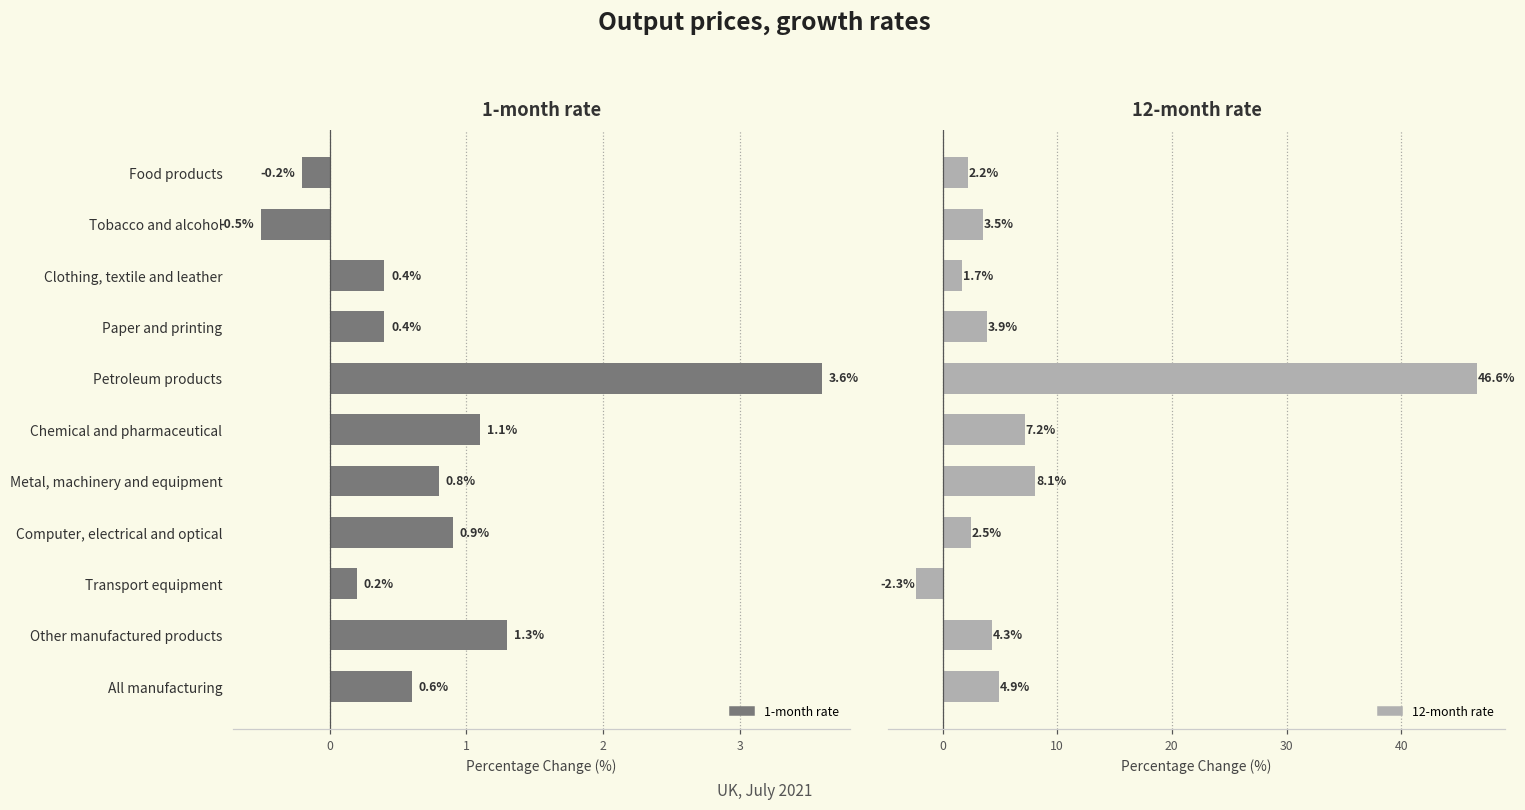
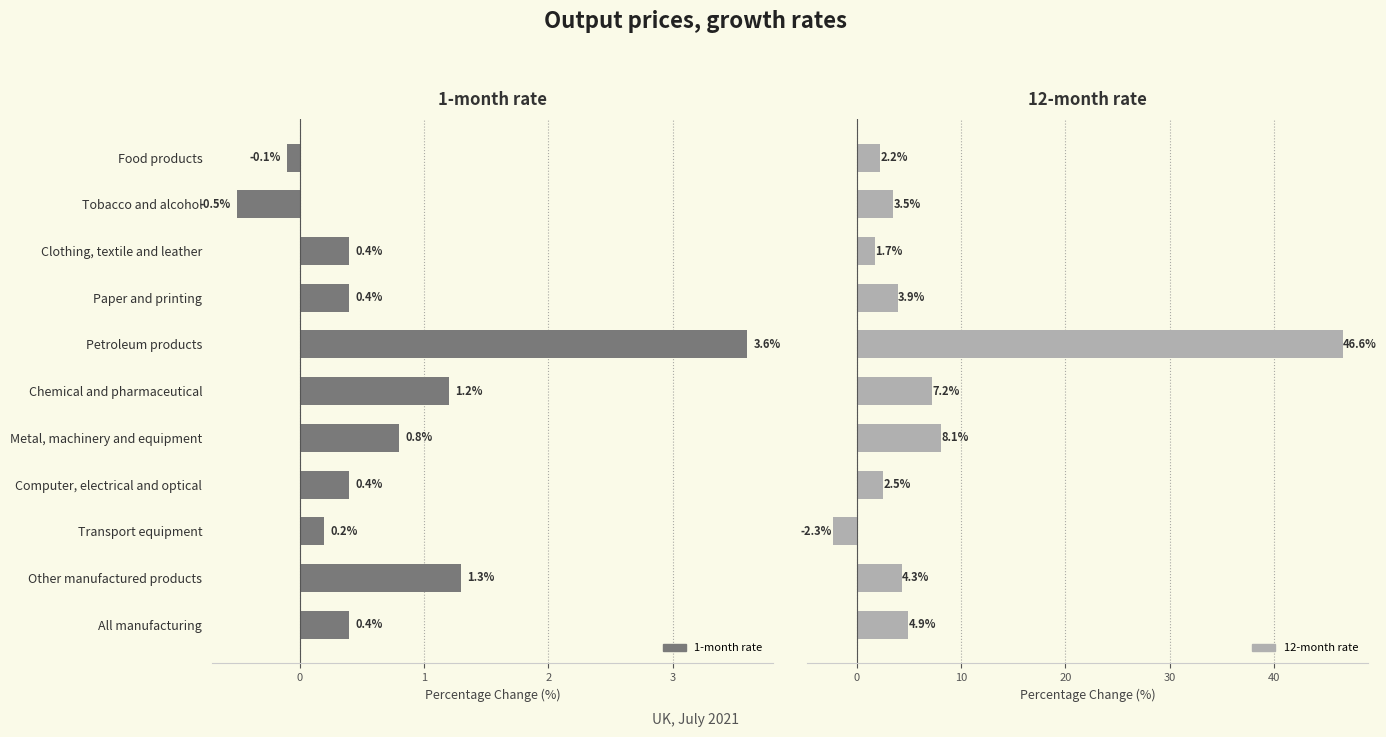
  {
    "1-month rate": {
-     "Food products": "-0.2%",
+     "Food products": "-0.1%",
      "Tobacco and alcohol": "-0.5%",
      "Clothing, textile and leather": "0.4%",
      "Paper and printing": "0.4%",
      "Petroleum products": "3.6%",
-     "Chemical and pharmaceutical": "1.1%",
+     "Chemical and pharmaceutical": "1.2%",
      "Metal, machinery and equipment": "0.8%",
-     "Computer, electrical and optical": "0.9%",
+     "Computer, electrical and optical": "0.4%",
      "Transport equipment": "0.2%",
      "Other manufactured products": "1.3%",
-     "All manufacturing": "0.6%"
+     "All manufacturing": "0.4%"
    }
  }
